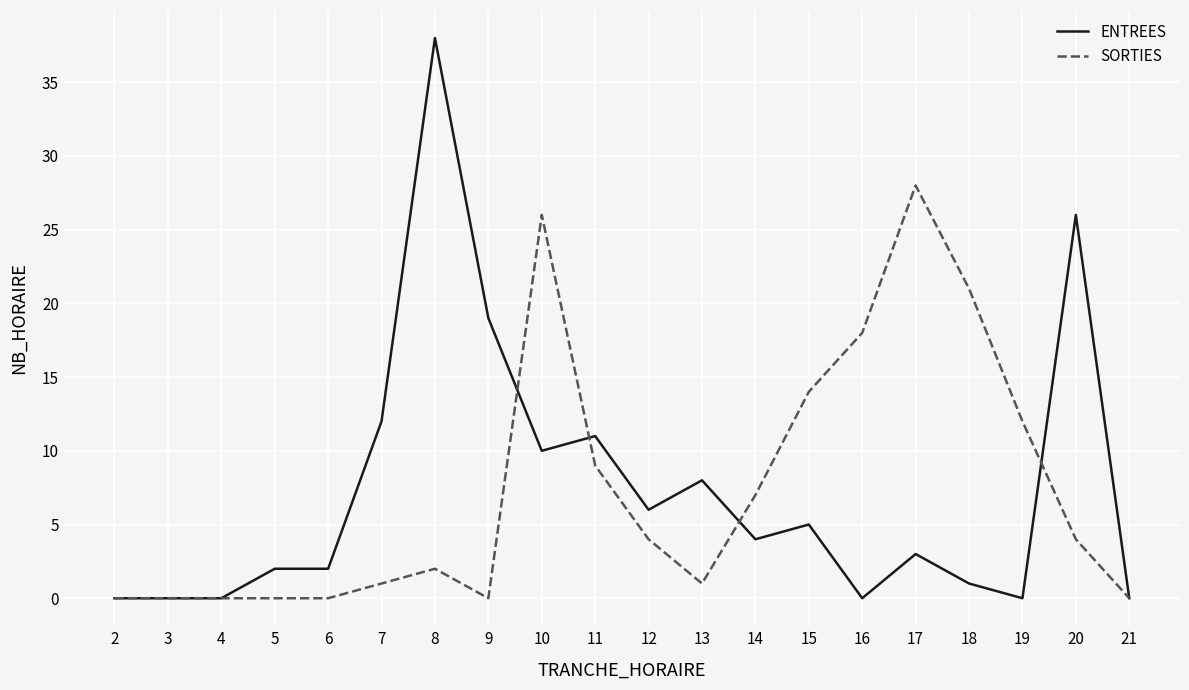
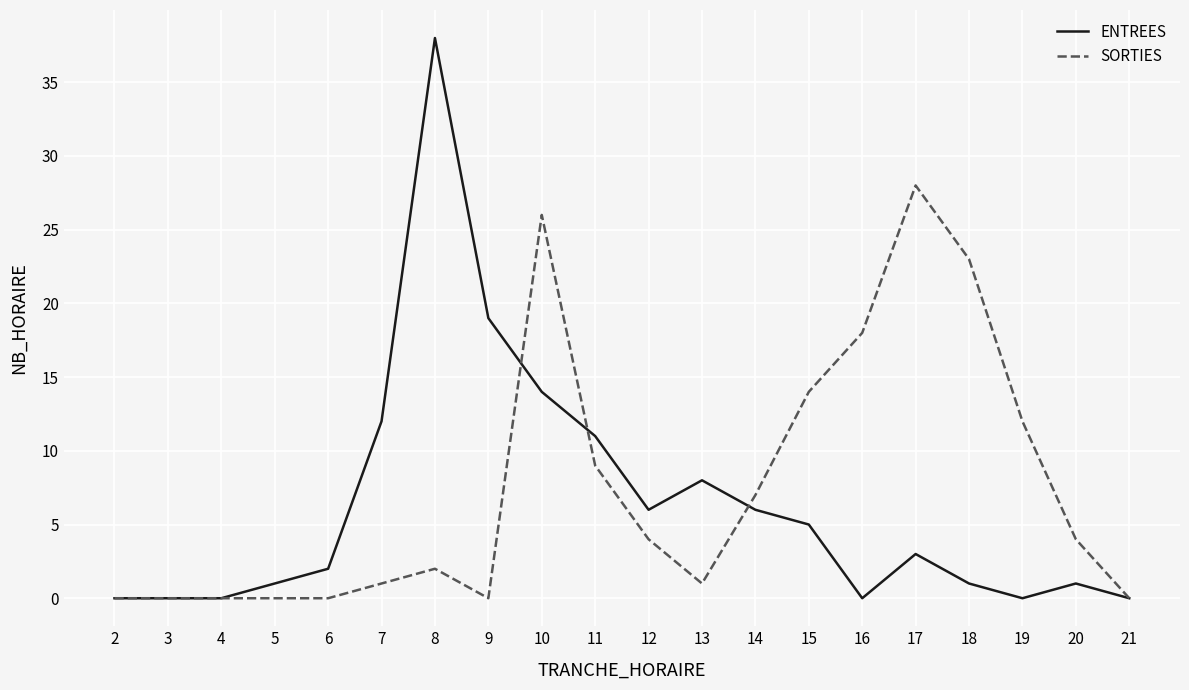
  {
    "ENTREES": {
-     "5": 2,
+     "5": 1,
      "6": 2,
      "7": 12,
      "8": 38,
      "9": 19,
-     "10": 10,
+     "10": 14,
      "11": 11,
      "12": 6,
      "13": 8,
-     "14": 4,
+     "14": 6,
      "15": 5,
      "16": 0,
      "17": 3,
      "18": 1,
      "19": 0,
-     "20": 26
+     "20": 1
    },
    "SORTIES": {
      "5": 0,
      "6": 0,
      "7": 1,
      "8": 2,
      "9": 0,
      "10": 26,
      "11": 9,
      "12": 4,
      "13": 1,
      "14": 7,
      "15": 14,
      "16": 18,
      "17": 28,
-     "18": 21,
+     "18": 23,
      "19": 12,
      "20": 4
    }
  }
